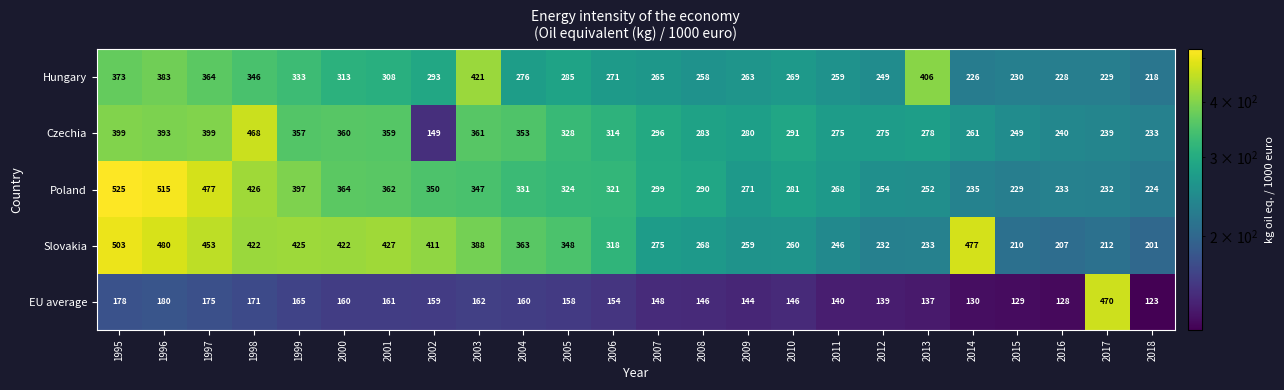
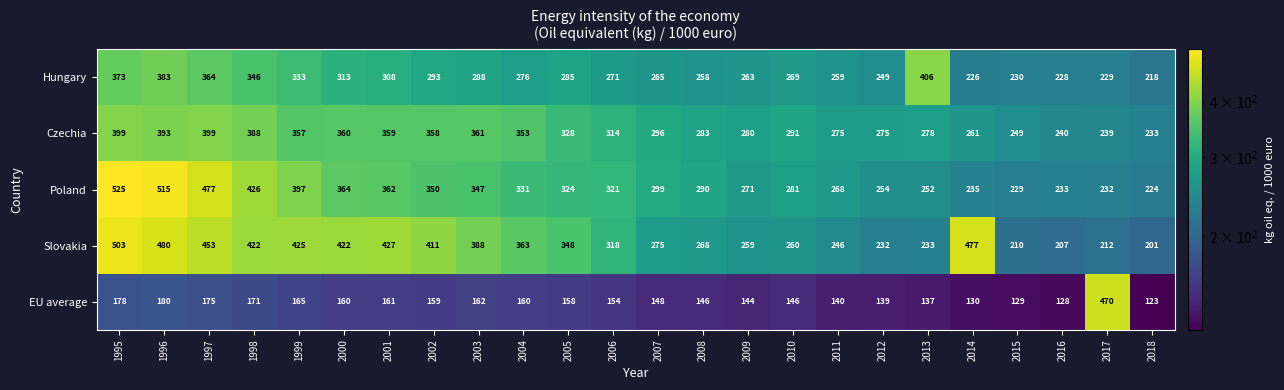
  {
    "Hungary": {
      "1995": 373,
      "1996": 383,
      "1997": 364,
      "1998": 346,
      "1999": 333,
      "2000": 313,
      "2001": 308,
      "2002": 293,
-     "2003": 421,
+     "2003": 288,
      "2004": 276,
      "2005": 285,
      "2006": 271,
      "2007": 265,
      "2008": 258,
      "2009": 263,
      "2010": 269,
      "2011": 259,
      "2012": 249,
      "2013": 406,
      "2014": 226,
      "2015": 230,
      "2016": 228,
      "2017": 229,
      "2018": 218
    },
    "Czechia": {
      "1995": 399,
      "1996": 393,
      "1997": 399,
-     "1998": 468,
+     "1998": 388,
      "1999": 357,
      "2000": 360,
      "2001": 359,
-     "2002": 149,
+     "2002": 358,
      "2003": 361,
      "2004": 353,
      "2005": 328,
      "2006": 314,
      "2007": 296,
      "2008": 283,
      "2009": 280,
      "2010": 291,
      "2011": 275,
      "2012": 275,
      "2013": 278,
      "2014": 261,
      "2015": 249,
      "2016": 240,
      "2017": 239,
      "2018": 233
    },
    "Poland": {
      "1995": 525,
      "1996": 515,
      "1997": 477,
      "1998": 426,
      "1999": 397,
      "2000": 364,
      "2001": 362,
      "2002": 350,
      "2003": 347,
      "2004": 331,
      "2005": 324,
      "2006": 321,
      "2007": 299,
      "2008": 290,
      "2009": 271,
      "2010": 281,
      "2011": 268,
      "2012": 254,
      "2013": 252,
      "2014": 235,
      "2015": 229,
      "2016": 233,
      "2017": 232,
      "2018": 224
    },
    "Slovakia": {
      "1995": 503,
      "1996": 480,
      "1997": 453,
      "1998": 422,
      "1999": 425,
      "2000": 422,
      "2001": 427,
      "2002": 411,
      "2003": 388,
      "2004": 363,
      "2005": 348,
      "2006": 318,
      "2007": 275,
      "2008": 268,
      "2009": 259,
      "2010": 260,
      "2011": 246,
      "2012": 232,
      "2013": 233,
      "2014": 477,
      "2015": 210,
      "2016": 207,
      "2017": 212,
      "2018": 201
    },
    "EU average": {
      "1995": 178,
      "1996": 180,
      "1997": 175,
      "1998": 171,
      "1999": 165,
      "2000": 160,
      "2001": 161,
      "2002": 159,
      "2003": 162,
      "2004": 160,
      "2005": 158,
      "2006": 154,
      "2007": 148,
      "2008": 146,
      "2009": 144,
      "2010": 146,
      "2011": 140,
      "2012": 139,
      "2013": 137,
      "2014": 130,
      "2015": 129,
      "2016": 128,
      "2017": 470,
      "2018": 123
    }
  }
